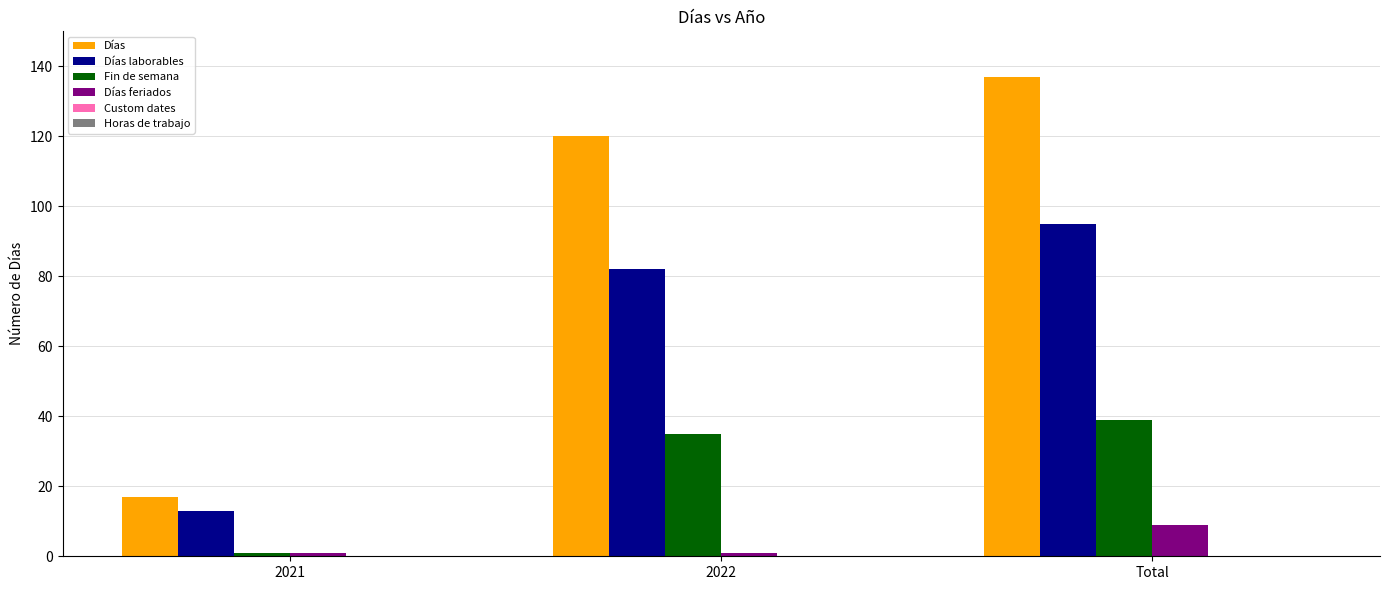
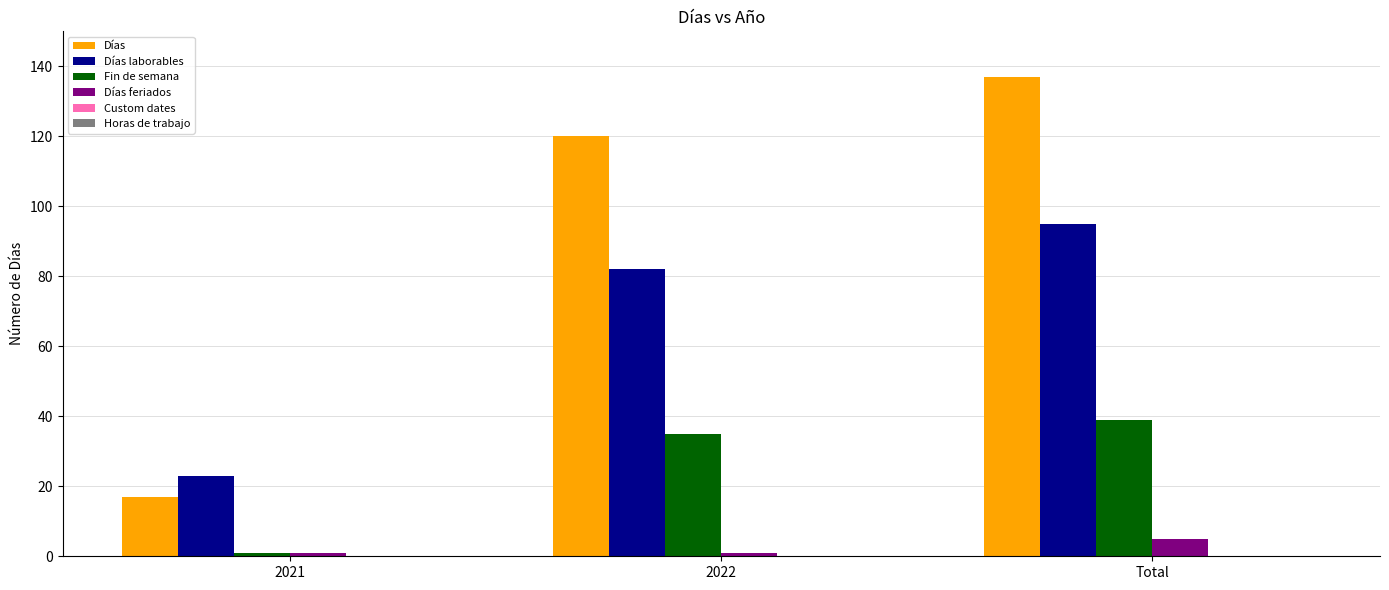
  {
    "Días": {
      "2021": 17,
      "2022": 120,
      "Total": 137
    },
    "Días laborables": {
-     "2021": 13,
+     "2021": 23,
      "2022": 82,
      "Total": 95
    },
    "Fin de semana": {
      "2021": 1,
      "2022": 35,
      "Total": 39
    },
    "Días feriados": {
      "2021": 1,
      "2022": 1,
-     "Total": 9
+     "Total": 5
    },
    "Custom dates": {
      "2021": 0,
      "2022": 0,
      "Total": 0
    },
    "Horas de trabajo": {
      "2021": 0,
      "2022": 0,
      "Total": 0
    }
  }
